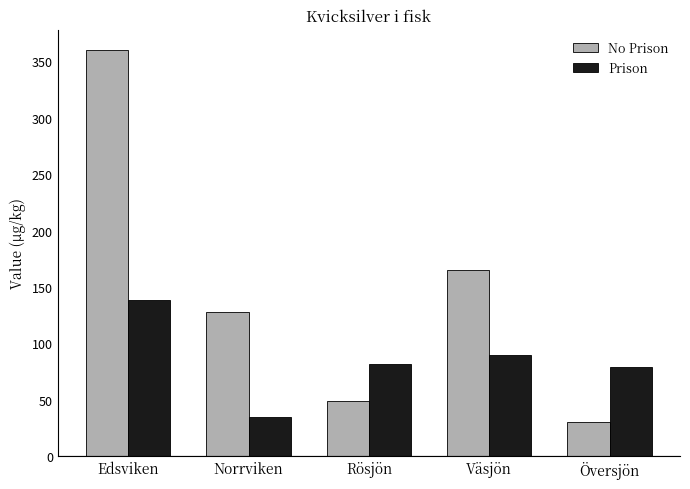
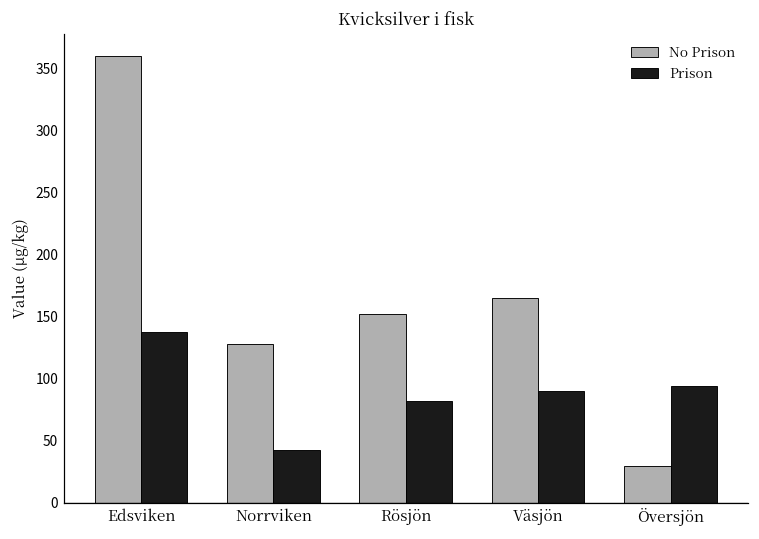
  {
    "No Prison": {
      "Edsviken": 360,
      "Norrviken": 128,
-     "Rösjön": 49,
+     "Rösjön": 152,
      "Väsjön": 165,
      "Översjön": 30
    },
    "Prison": {
      "Edsviken": 138,
-     "Norrviken": 35,
+     "Norrviken": 42,
      "Rösjön": 82,
      "Väsjön": 90,
-     "Översjön": 79
+     "Översjön": 94
    }
  }
